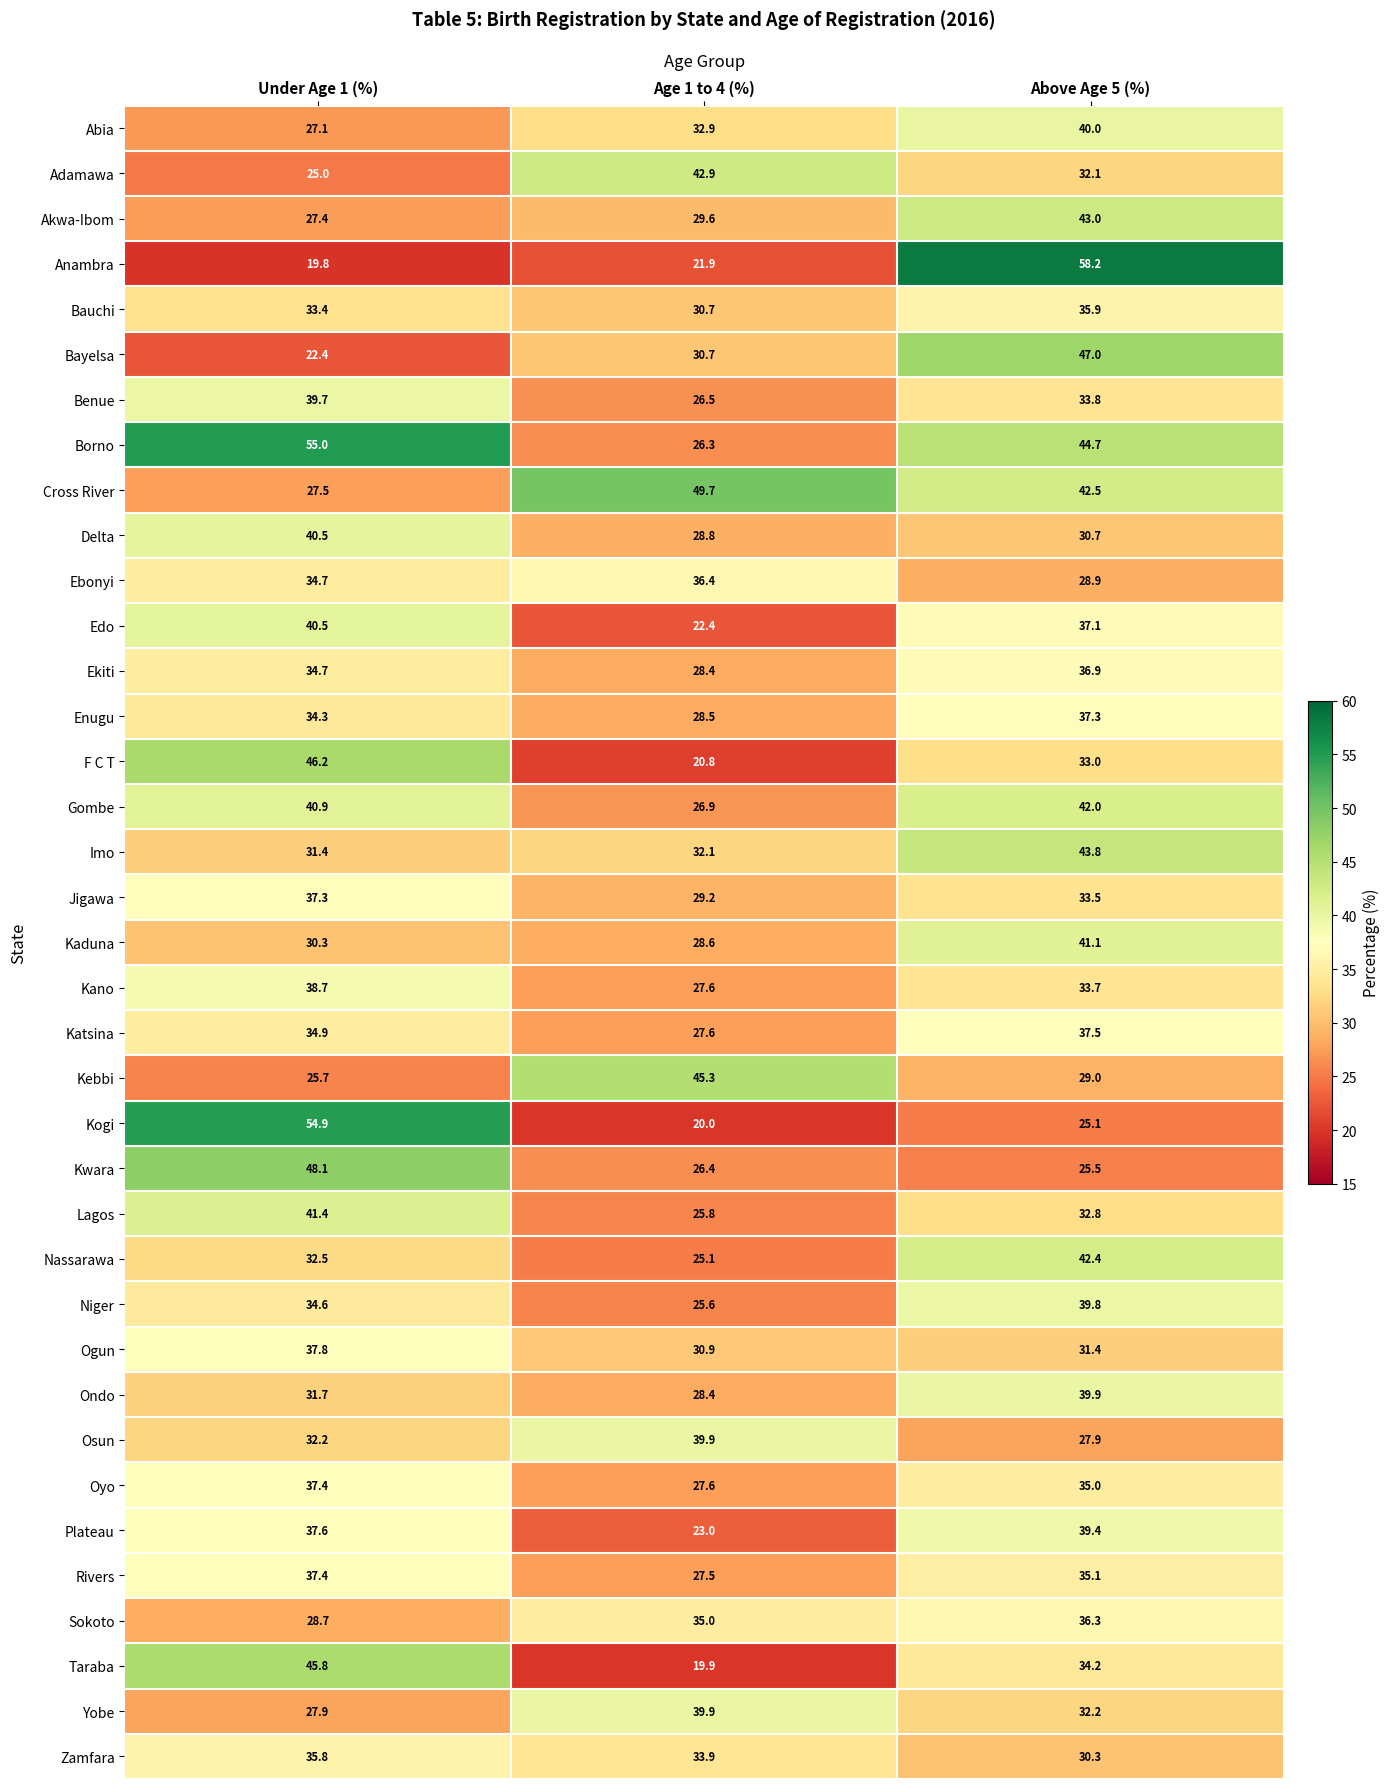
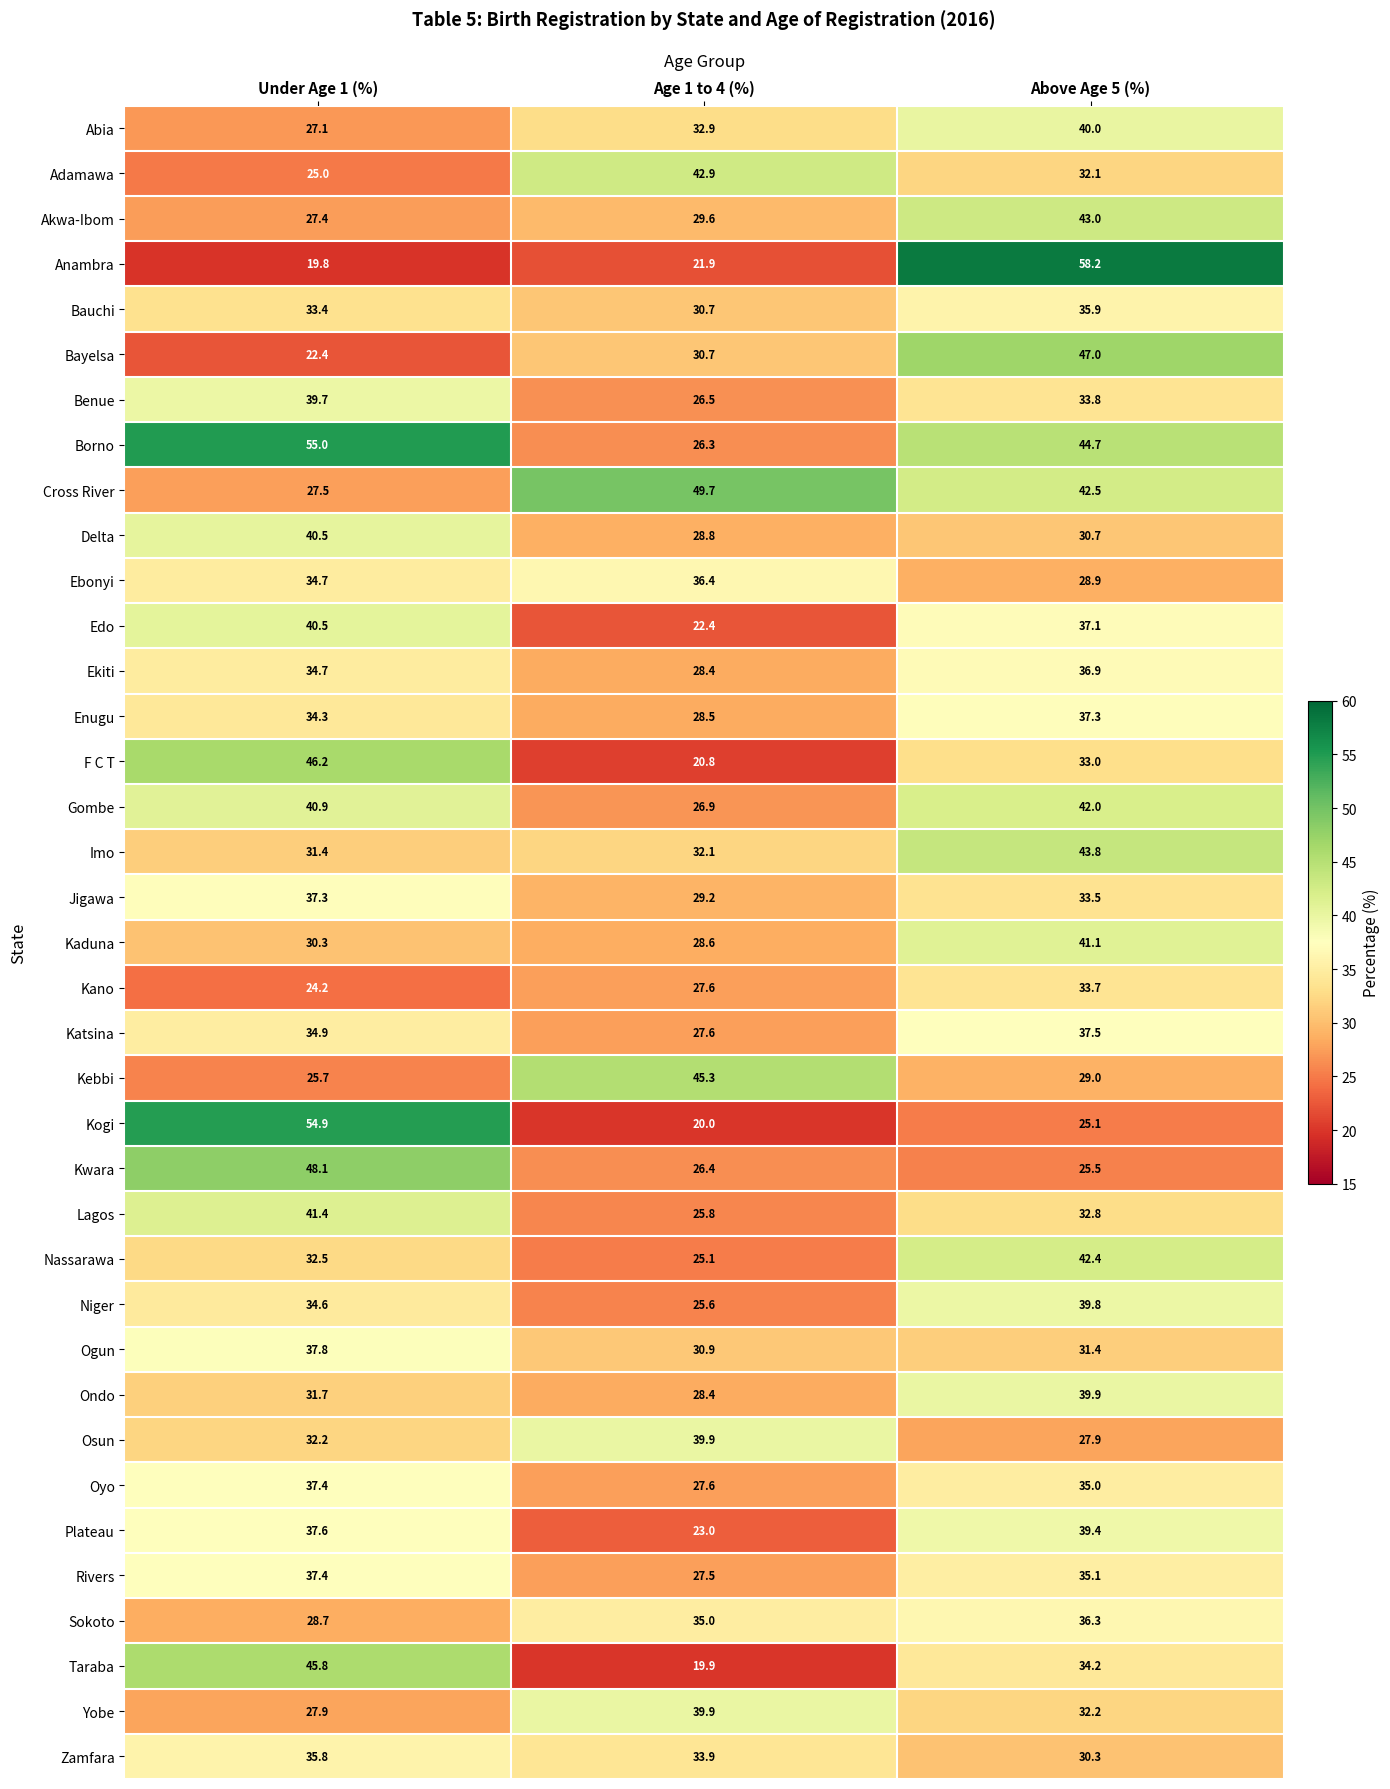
  {
    "Abia": {
      "Under Age 1 (%)": 27.1,
      "Age 1 to 4 (%)": 32.9,
      "Above Age 5 (%)": 40.0
    },
    "Adamawa": {
      "Under Age 1 (%)": 25.0,
      "Age 1 to 4 (%)": 42.9,
      "Above Age 5 (%)": 32.1
    },
    "Akwa-Ibom": {
      "Under Age 1 (%)": 27.4,
      "Age 1 to 4 (%)": 29.6,
      "Above Age 5 (%)": 43.0
    },
    "Anambra": {
      "Under Age 1 (%)": 19.8,
      "Age 1 to 4 (%)": 21.9,
      "Above Age 5 (%)": 58.2
    },
    "Bauchi": {
      "Under Age 1 (%)": 33.4,
      "Age 1 to 4 (%)": 30.7,
      "Above Age 5 (%)": 35.9
    },
    "Bayelsa": {
      "Under Age 1 (%)": 22.4,
      "Age 1 to 4 (%)": 30.7,
      "Above Age 5 (%)": 47.0
    },
    "Benue": {
      "Under Age 1 (%)": 39.7,
      "Age 1 to 4 (%)": 26.5,
      "Above Age 5 (%)": 33.8
    },
    "Borno": {
      "Under Age 1 (%)": 55.0,
      "Age 1 to 4 (%)": 26.3,
      "Above Age 5 (%)": 44.7
    },
    "Cross River": {
      "Under Age 1 (%)": 27.5,
      "Age 1 to 4 (%)": 49.7,
      "Above Age 5 (%)": 42.5
    },
    "Delta": {
      "Under Age 1 (%)": 40.5,
      "Age 1 to 4 (%)": 28.8,
      "Above Age 5 (%)": 30.7
    },
    "Ebonyi": {
      "Under Age 1 (%)": 34.7,
      "Age 1 to 4 (%)": 36.4,
      "Above Age 5 (%)": 28.9
    },
    "Edo": {
      "Under Age 1 (%)": 40.5,
      "Age 1 to 4 (%)": 22.4,
      "Above Age 5 (%)": 37.1
    },
    "Ekiti": {
      "Under Age 1 (%)": 34.7,
      "Age 1 to 4 (%)": 28.4,
      "Above Age 5 (%)": 36.9
    },
    "Enugu": {
      "Under Age 1 (%)": 34.3,
      "Age 1 to 4 (%)": 28.5,
      "Above Age 5 (%)": 37.3
    },
    "F C T": {
      "Under Age 1 (%)": 46.2,
      "Age 1 to 4 (%)": 20.8,
      "Above Age 5 (%)": 33.0
    },
    "Gombe": {
      "Under Age 1 (%)": 40.9,
      "Age 1 to 4 (%)": 26.9,
      "Above Age 5 (%)": 42.0
    },
    "Imo": {
      "Under Age 1 (%)": 31.4,
      "Age 1 to 4 (%)": 32.1,
      "Above Age 5 (%)": 43.8
    },
    "Jigawa": {
      "Under Age 1 (%)": 37.3,
      "Age 1 to 4 (%)": 29.2,
      "Above Age 5 (%)": 33.5
    },
    "Kaduna": {
      "Under Age 1 (%)": 30.3,
      "Age 1 to 4 (%)": 28.6,
      "Above Age 5 (%)": 41.1
    },
    "Kano": {
-     "Under Age 1 (%)": 38.7,
+     "Under Age 1 (%)": 24.2,
      "Age 1 to 4 (%)": 27.6,
      "Above Age 5 (%)": 33.7
    },
    "Katsina": {
      "Under Age 1 (%)": 34.9,
      "Age 1 to 4 (%)": 27.6,
      "Above Age 5 (%)": 37.5
    },
    "Kebbi": {
      "Under Age 1 (%)": 25.7,
      "Age 1 to 4 (%)": 45.3,
      "Above Age 5 (%)": 29.0
    },
    "Kogi": {
      "Under Age 1 (%)": 54.9,
      "Age 1 to 4 (%)": 20.0,
      "Above Age 5 (%)": 25.1
    },
    "Kwara": {
      "Under Age 1 (%)": 48.1,
      "Age 1 to 4 (%)": 26.4,
      "Above Age 5 (%)": 25.5
    },
    "Lagos": {
      "Under Age 1 (%)": 41.4,
      "Age 1 to 4 (%)": 25.8,
      "Above Age 5 (%)": 32.8
    },
    "Nassarawa": {
      "Under Age 1 (%)": 32.5,
      "Age 1 to 4 (%)": 25.1,
      "Above Age 5 (%)": 42.4
    },
    "Niger": {
      "Under Age 1 (%)": 34.6,
      "Age 1 to 4 (%)": 25.6,
      "Above Age 5 (%)": 39.8
    },
    "Ogun": {
      "Under Age 1 (%)": 37.8,
      "Age 1 to 4 (%)": 30.9,
      "Above Age 5 (%)": 31.4
    },
    "Ondo": {
      "Under Age 1 (%)": 31.7,
      "Age 1 to 4 (%)": 28.4,
      "Above Age 5 (%)": 39.9
    },
    "Osun": {
      "Under Age 1 (%)": 32.2,
      "Age 1 to 4 (%)": 39.9,
      "Above Age 5 (%)": 27.9
    },
    "Oyo": {
      "Under Age 1 (%)": 37.4,
      "Age 1 to 4 (%)": 27.6,
      "Above Age 5 (%)": 35.0
    },
    "Plateau": {
      "Under Age 1 (%)": 37.6,
      "Age 1 to 4 (%)": 23.0,
      "Above Age 5 (%)": 39.4
    },
    "Rivers": {
      "Under Age 1 (%)": 37.4,
      "Age 1 to 4 (%)": 27.5,
      "Above Age 5 (%)": 35.1
    },
    "Sokoto": {
      "Under Age 1 (%)": 28.7,
      "Age 1 to 4 (%)": 35.0,
      "Above Age 5 (%)": 36.3
    },
    "Taraba": {
      "Under Age 1 (%)": 45.8,
      "Age 1 to 4 (%)": 19.9,
      "Above Age 5 (%)": 34.2
    },
    "Yobe": {
      "Under Age 1 (%)": 27.9,
      "Age 1 to 4 (%)": 39.9,
      "Above Age 5 (%)": 32.2
    },
    "Zamfara": {
      "Under Age 1 (%)": 35.8,
      "Age 1 to 4 (%)": 33.9,
      "Above Age 5 (%)": 30.3
    }
  }
